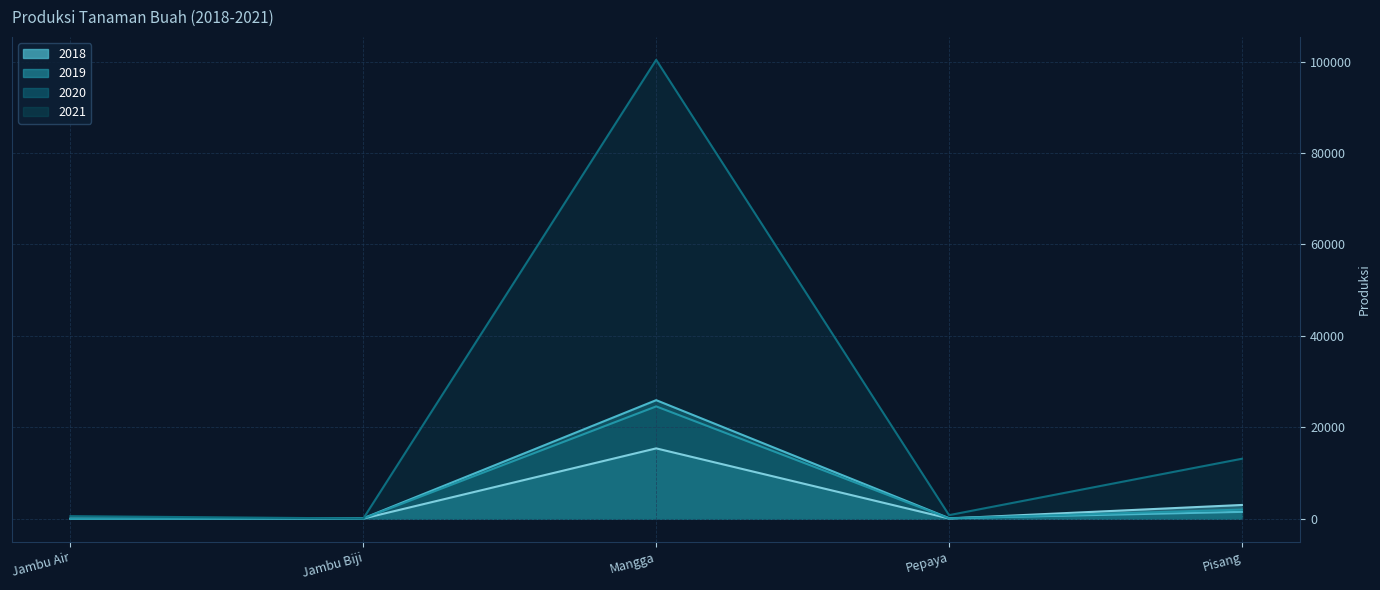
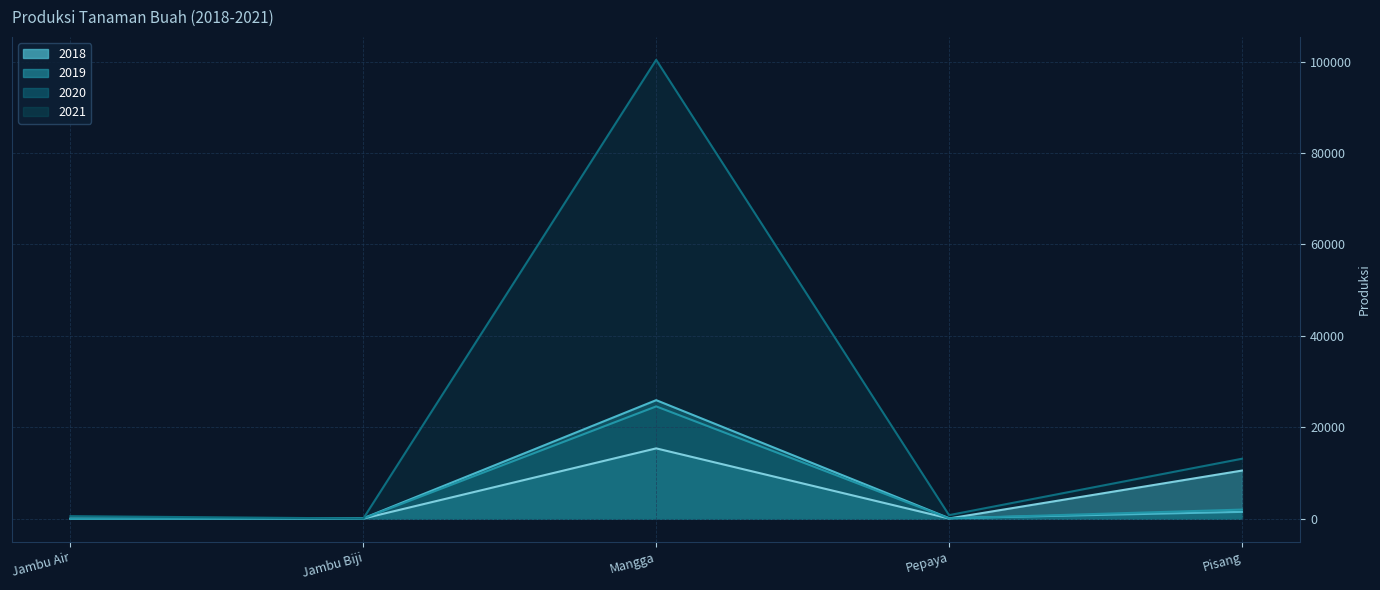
  {
    "2018": {
      "Mangga": 15000,
-     "Pisang": 3000
+     "Pisang": 11000
    }
  }
